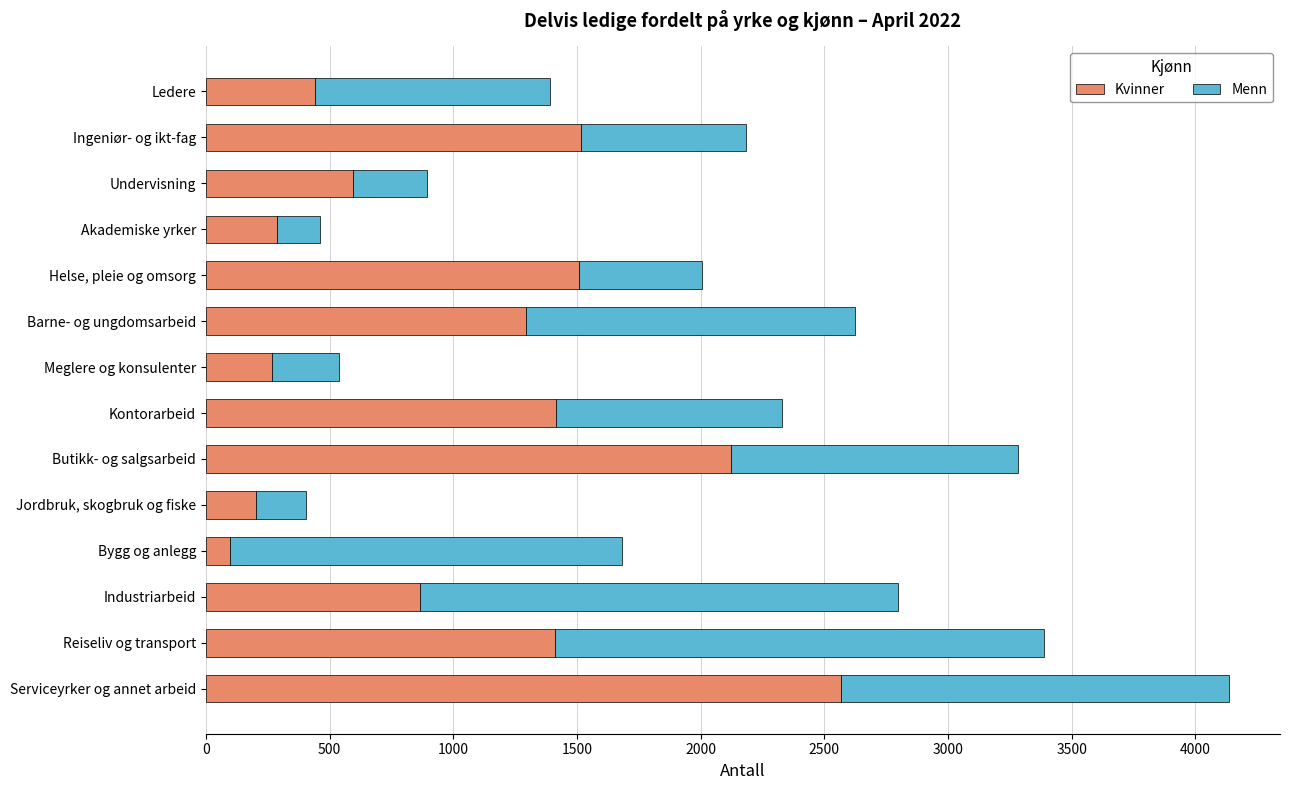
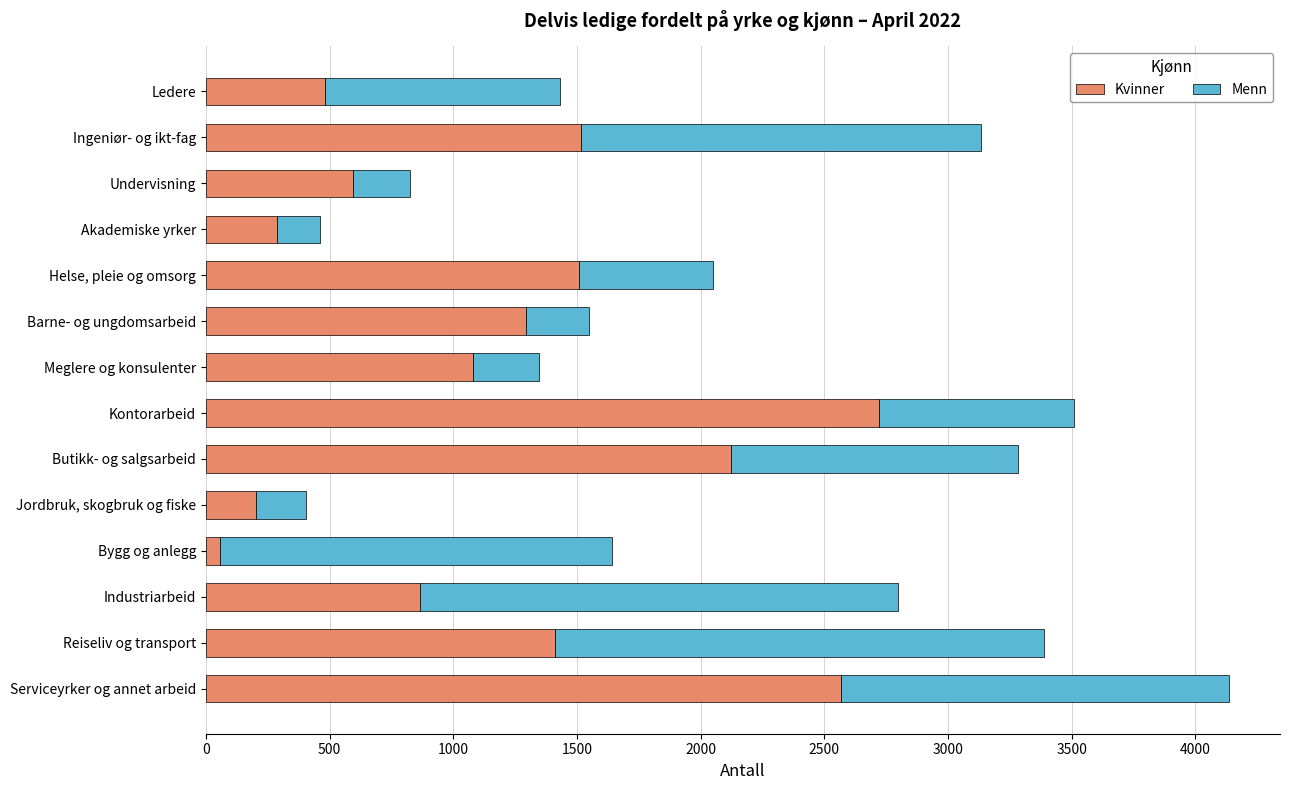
  {
    "Kvinner": {
-     "Ledere": 440,
+     "Ledere": 480,
      "Ingeniør- og ikt-fag": 1520,
      "Undervisning": 600,
      "Akademiske yrker": 290,
      "Helse, pleie og omsorg": 1510,
      "Barne- og ungdomsarbeid": 1300,
-     "Meglere og konsulenter": 270,
-     "Kontorarbeid": 1420,
+     "Meglere og konsulenter": 1080,
+     "Kontorarbeid": 2720,
      "Butikk- og salgsarbeid": 2120,
      "Jordbruk, skogbruk og fiske": 200,
-     "Bygg og anlegg": 100,
+     "Bygg og anlegg": 60,
      "Industriarbeid": 870,
      "Reiseliv og transport": 1410,
      "Serviceyrker og annet arbeid": 2570
    },
    "Menn": {
      "Ledere": 950,
-     "Ingeniør- og ikt-fag": 670,
-     "Undervisning": 300,
+     "Ingeniør- og ikt-fag": 1620,
+     "Undervisning": 230,
      "Akademiske yrker": 170,
-     "Helse, pleie og omsorg": 500,
-     "Barne- og ungdomsarbeid": 1330,
+     "Helse, pleie og omsorg": 540,
+     "Barne- og ungdomsarbeid": 250,
      "Meglere og konsulenter": 270,
-     "Kontorarbeid": 910,
+     "Kontorarbeid": 790,
      "Butikk- og salgsarbeid": 1160,
      "Jordbruk, skogbruk og fiske": 200,
      "Bygg og anlegg": 1590,
      "Industriarbeid": 1930,
      "Reiseliv og transport": 1980,
      "Serviceyrker og annet arbeid": 1570
    }
  }
